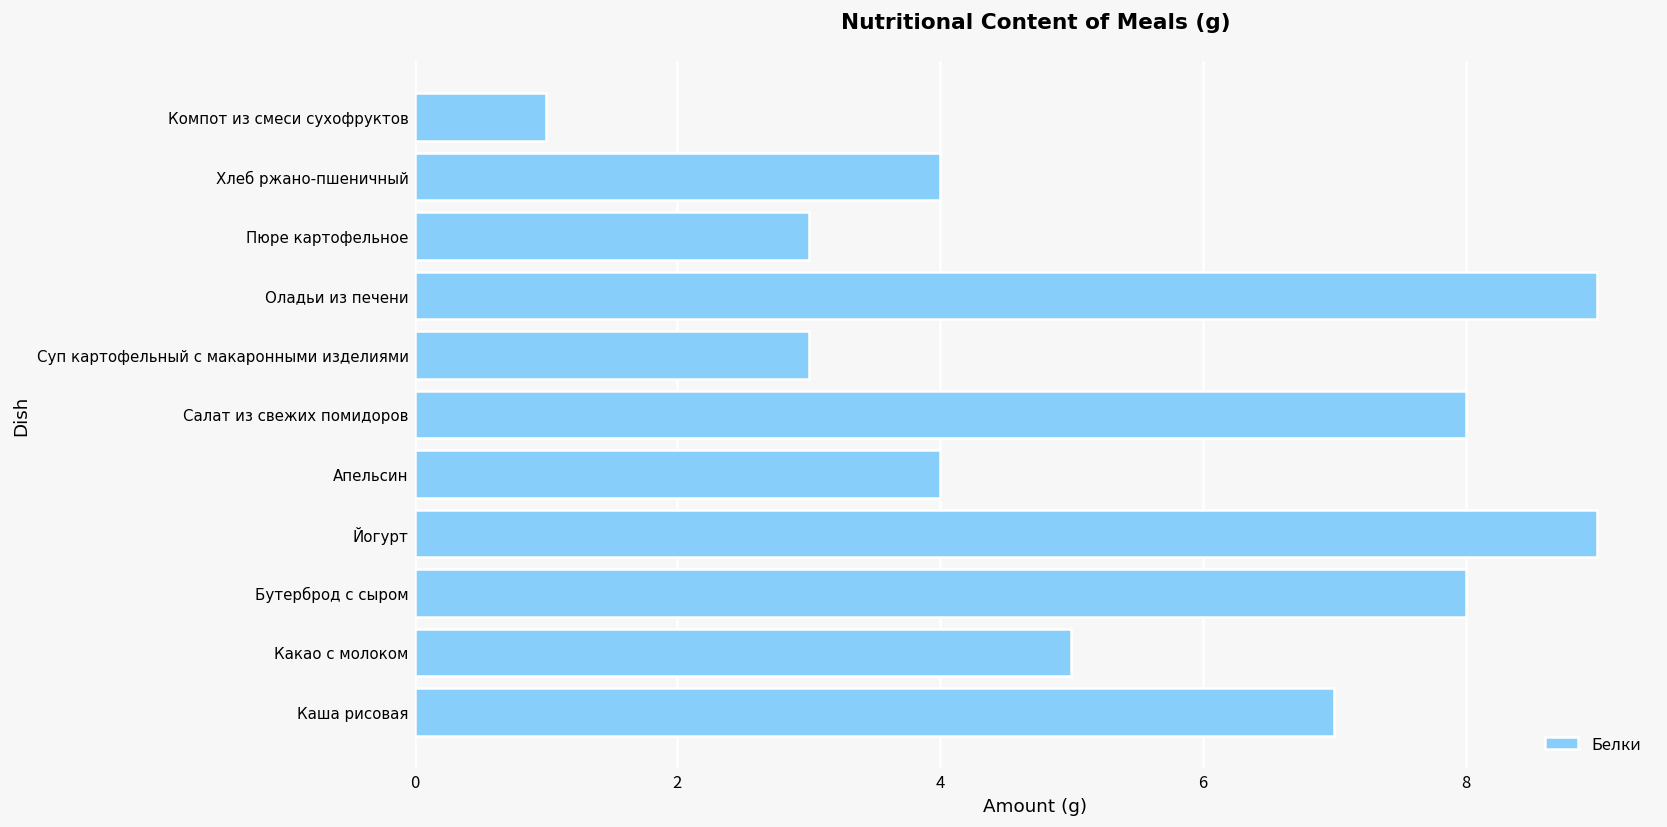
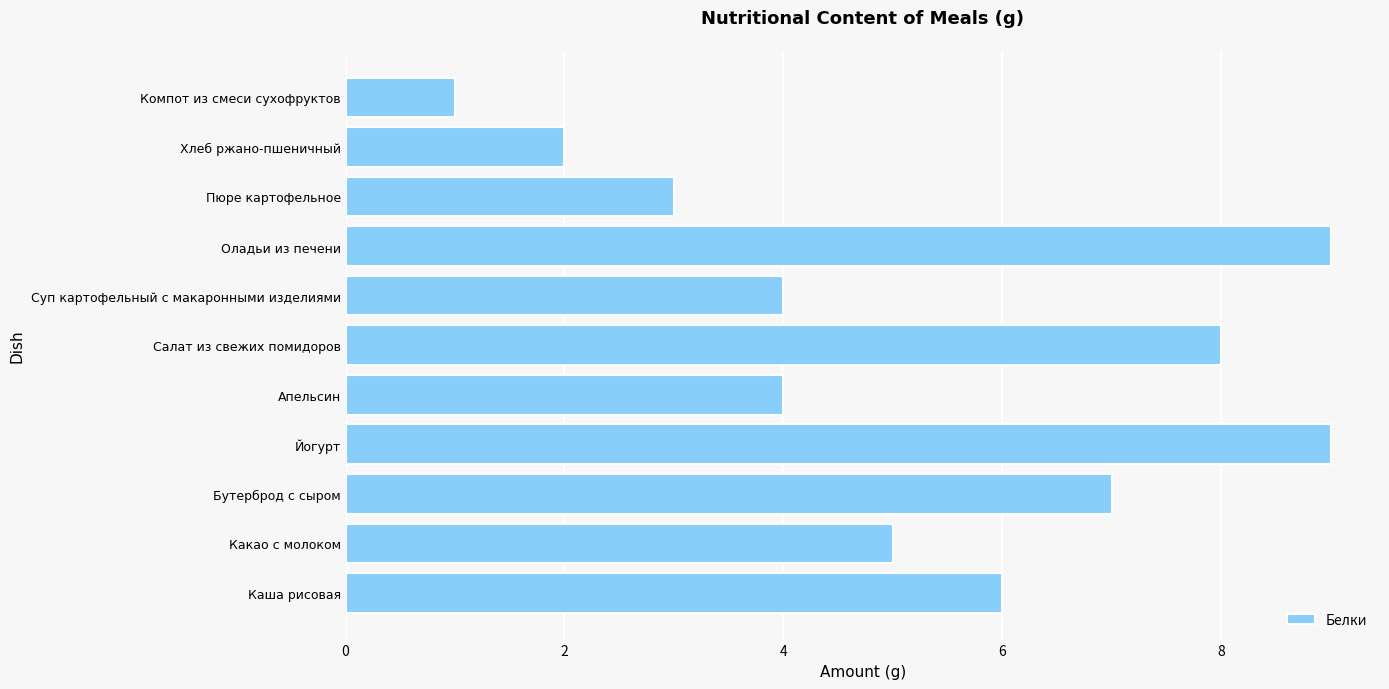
  {
    "Компот из смеси сухофруктов": 1,
-   "Хлеб ржано-пшеничный": 4,
+   "Хлеб ржано-пшеничный": 2,
    "Пюре картофельное": 3,
    "Оладьи из печени": 9,
-   "Суп картофельный с макаронными изделиями": 3,
+   "Суп картофельный с макаронными изделиями": 4,
    "Салат из свежих помидоров": 8,
    "Апельсин": 4,
    "Йогурт": 9,
-   "Бутерброд с сыром": 8,
+   "Бутерброд с сыром": 7,
    "Какао с молоком": 5,
-   "Каша рисовая": 7
+   "Каша рисовая": 6
  }
